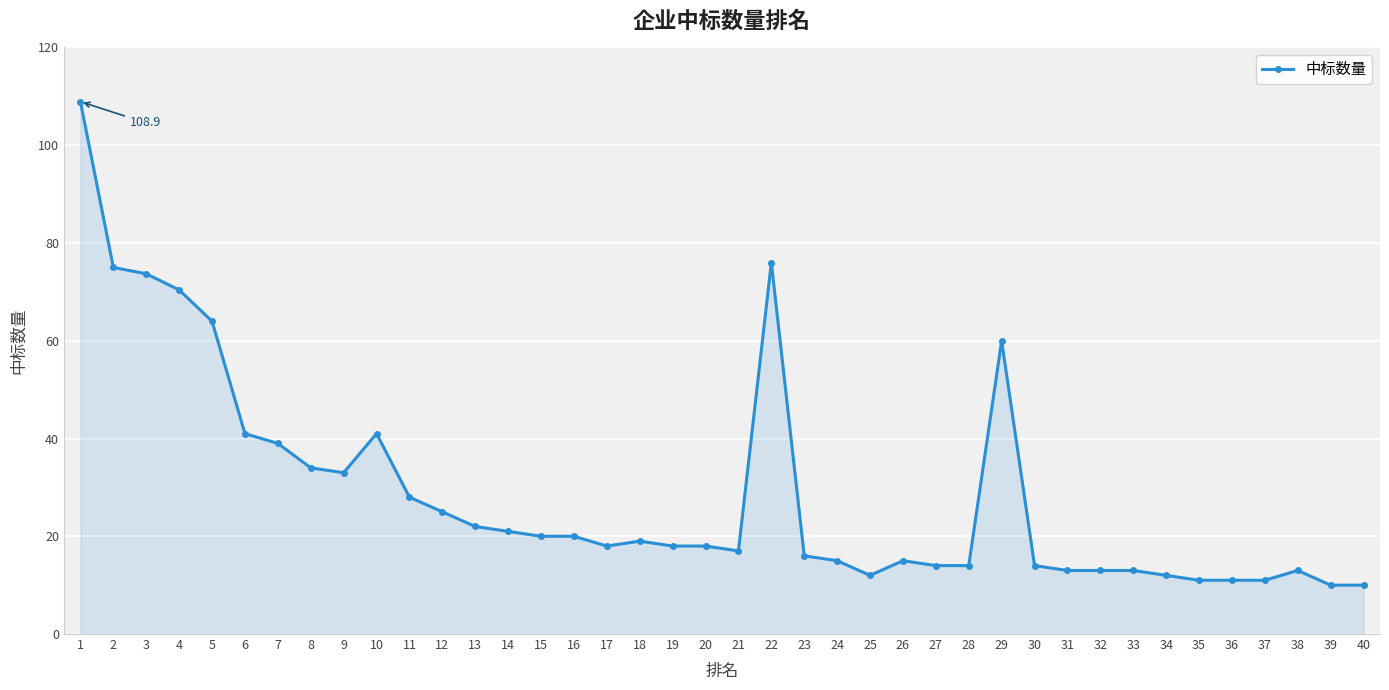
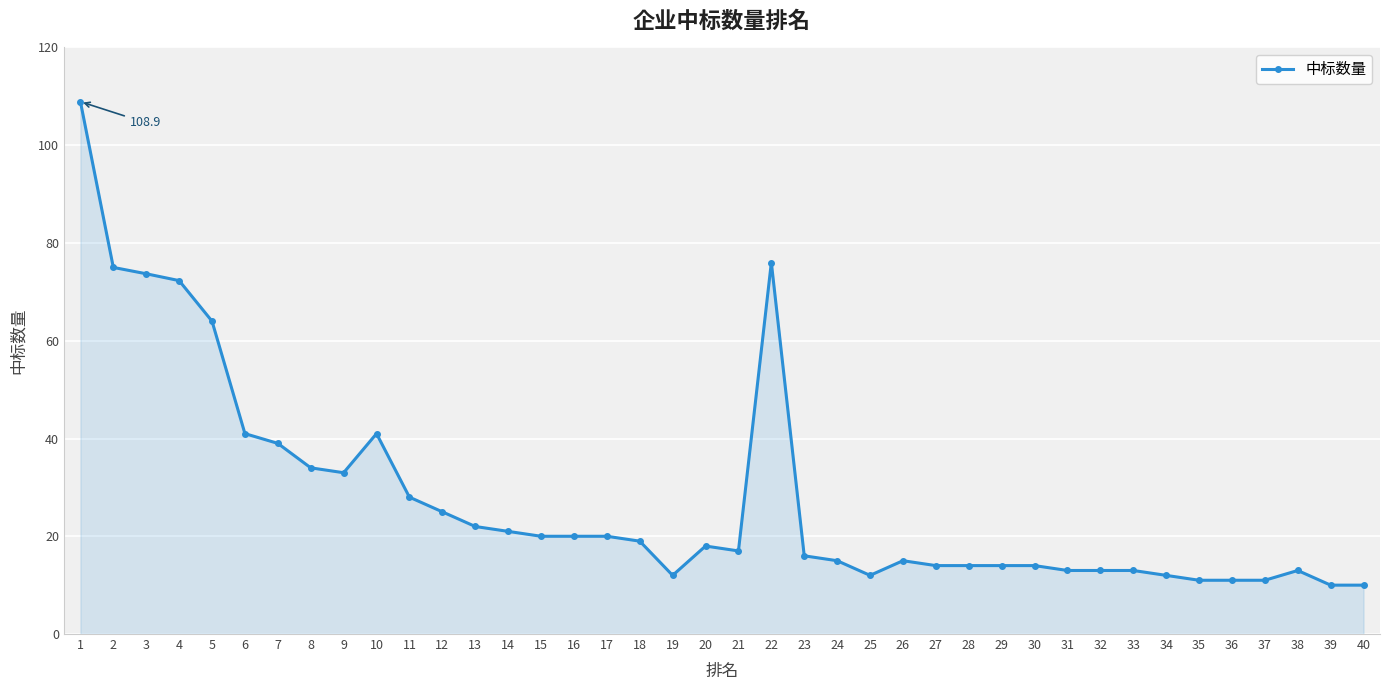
  {
    "2": 75,
    "3": 74,
-   "4": 70,
+   "4": 72,
    "5": 64,
    "6": 41,
    "7": 39,
    "8": 34,
    "9": 33,
    "10": 41,
    "11": 28,
    "12": 25,
    "13": 22,
    "14": 21,
    "15": 20,
    "16": 20,
-   "17": 18,
+   "17": 20,
    "18": 19,
-   "19": 18,
+   "19": 12,
    "20": 18,
    "21": 17,
    "22": 76,
    "23": 16,
    "24": 15,
    "25": 12,
    "26": 15,
    "27": 14,
    "28": 14,
-   "29": 60,
+   "29": 14,
    "30": 14,
    "31": 13,
    "32": 13,
    "33": 13,
    "34": 12,
    "35": 11,
    "36": 11,
    "37": 11,
    "38": 13,
    "39": 10,
    "40": 10
  }
